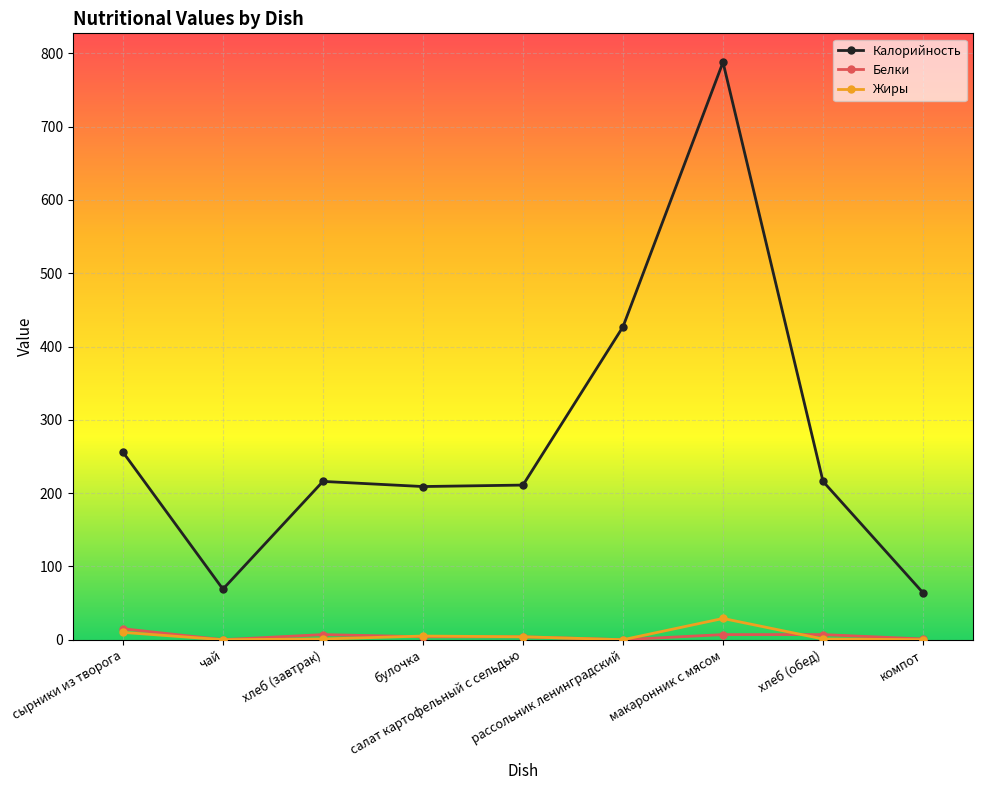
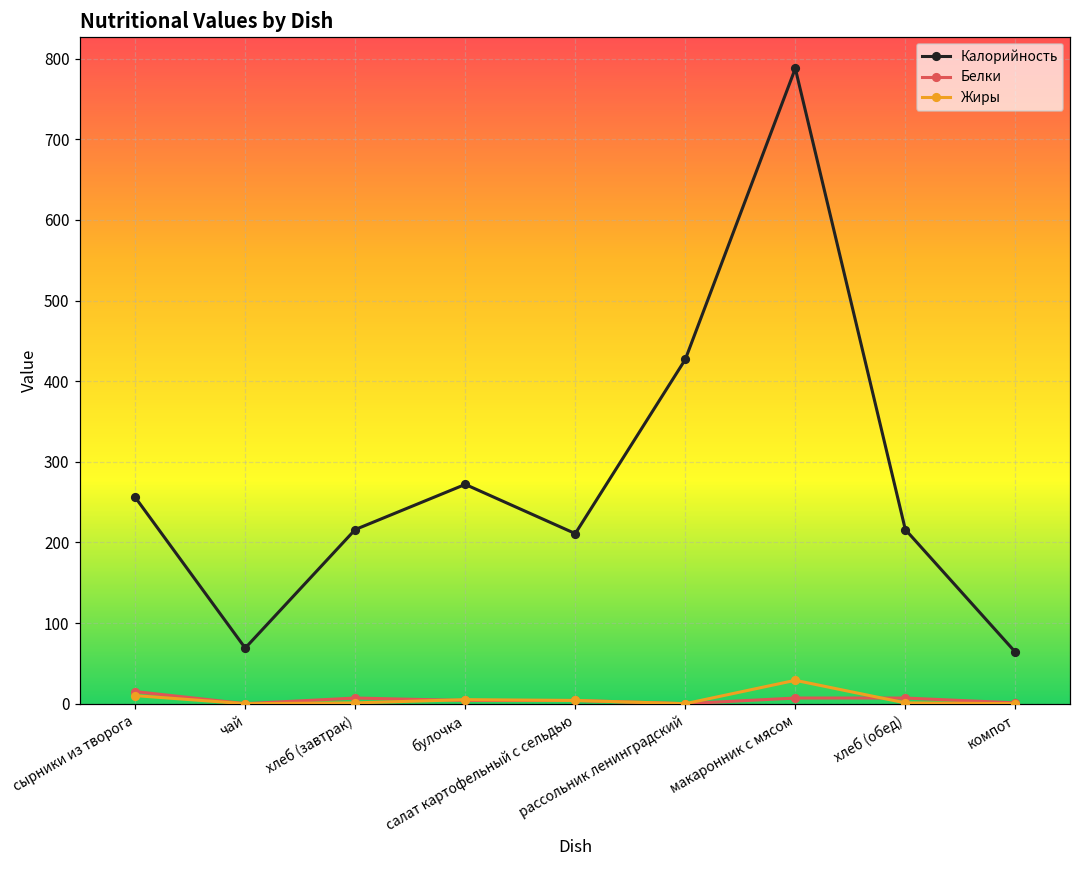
  {
    "Калорийность": {
      "сырники из творога": 260,
      "чай": 70,
      "хлеб (завтрак)": 220,
-     "булочка": 210,
+     "булочка": 270,
      "салат картофельный с сельдью": 210,
      "рассольник ленинградский": 430,
      "макаронник с мясом": 790,
      "хлеб (обед)": 220,
      "компот": 60
    },
    "Белки": {
      "сырники из творога": 20,
      "хлеб (завтрак)": 10,
      "макаронник с мясом": 10,
      "хлеб (обед)": 10
    },
    "Жиры": {
      "сырники из творога": 10,
      "хлеб (завтрак)": 0,
      "макаронник с мясом": 30,
      "хлеб (обед)": 0
    }
  }
